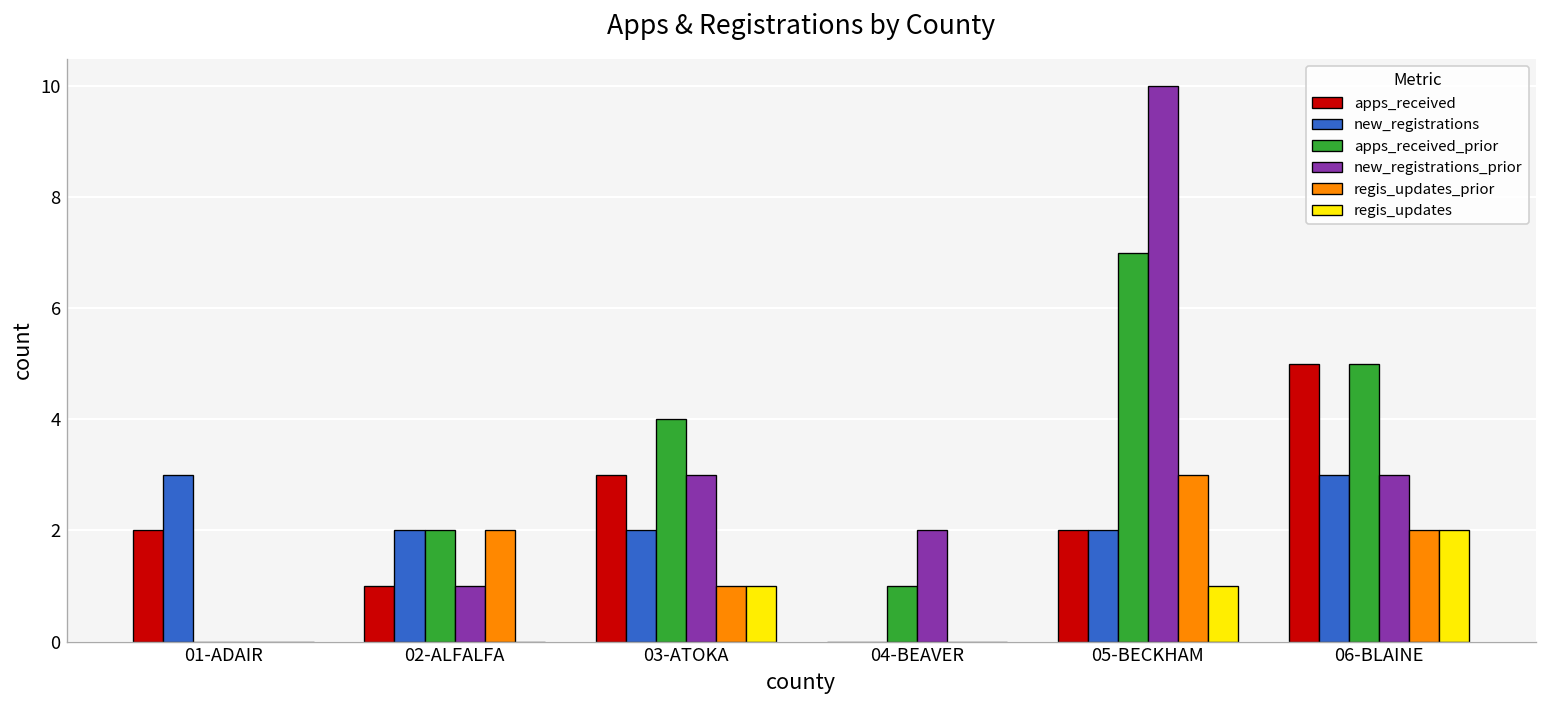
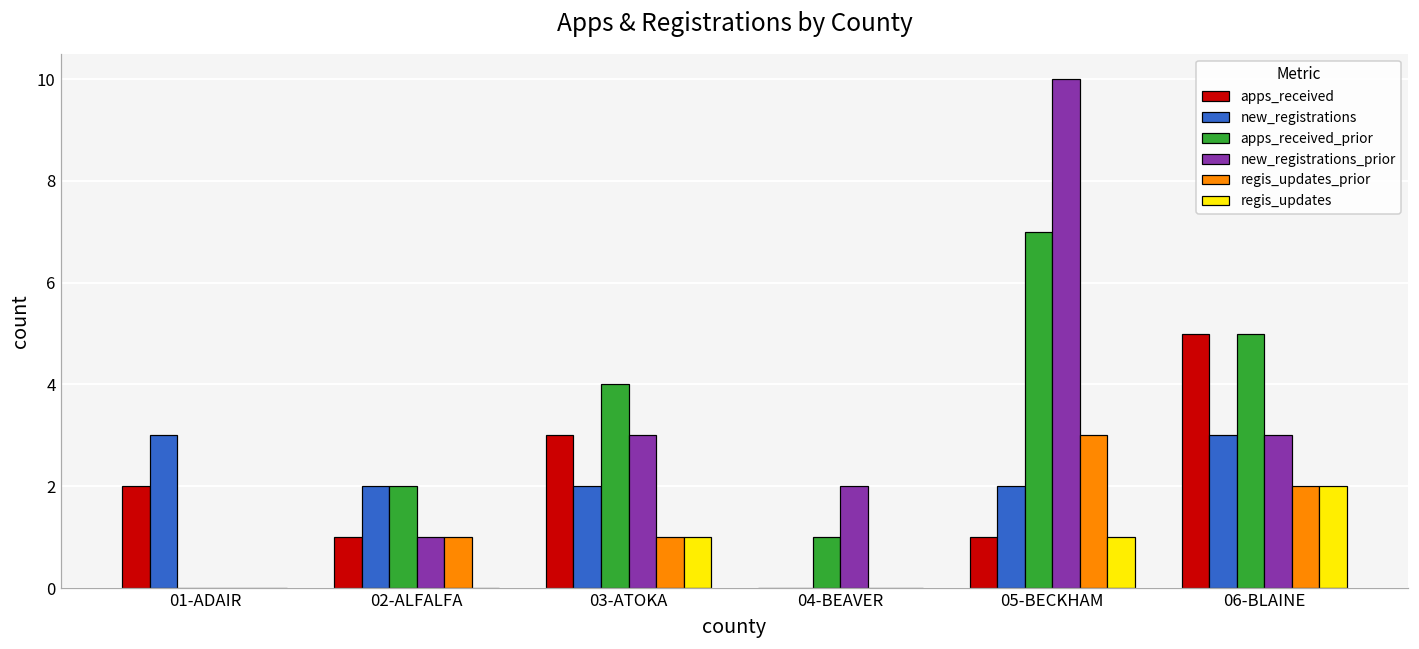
  {
    "apps_received": {
      "01-ADAIR": 2,
      "02-ALFALFA": 1,
      "03-ATOKA": 3,
      "04-BEAVER": 0,
-     "05-BECKHAM": 2,
+     "05-BECKHAM": 1,
      "06-BLAINE": 5
    },
    "new_registrations": {
      "01-ADAIR": 3,
      "02-ALFALFA": 2,
      "03-ATOKA": 2,
      "04-BEAVER": 0,
      "05-BECKHAM": 2,
      "06-BLAINE": 3
    },
    "apps_received_prior": {
      "01-ADAIR": 0,
      "02-ALFALFA": 2,
      "03-ATOKA": 4,
      "04-BEAVER": 1,
      "05-BECKHAM": 7,
      "06-BLAINE": 5
    },
    "new_registrations_prior": {
      "01-ADAIR": 0,
      "02-ALFALFA": 1,
      "03-ATOKA": 3,
      "04-BEAVER": 2,
      "05-BECKHAM": 10,
      "06-BLAINE": 3
    },
    "regis_updates_prior": {
      "01-ADAIR": 0,
-     "02-ALFALFA": 2,
+     "02-ALFALFA": 1,
      "03-ATOKA": 1,
      "04-BEAVER": 0,
      "05-BECKHAM": 3,
      "06-BLAINE": 2
    },
    "regis_updates": {
      "01-ADAIR": 0,
      "02-ALFALFA": 0,
      "03-ATOKA": 1,
      "04-BEAVER": 0,
      "05-BECKHAM": 1,
      "06-BLAINE": 2
    }
  }
